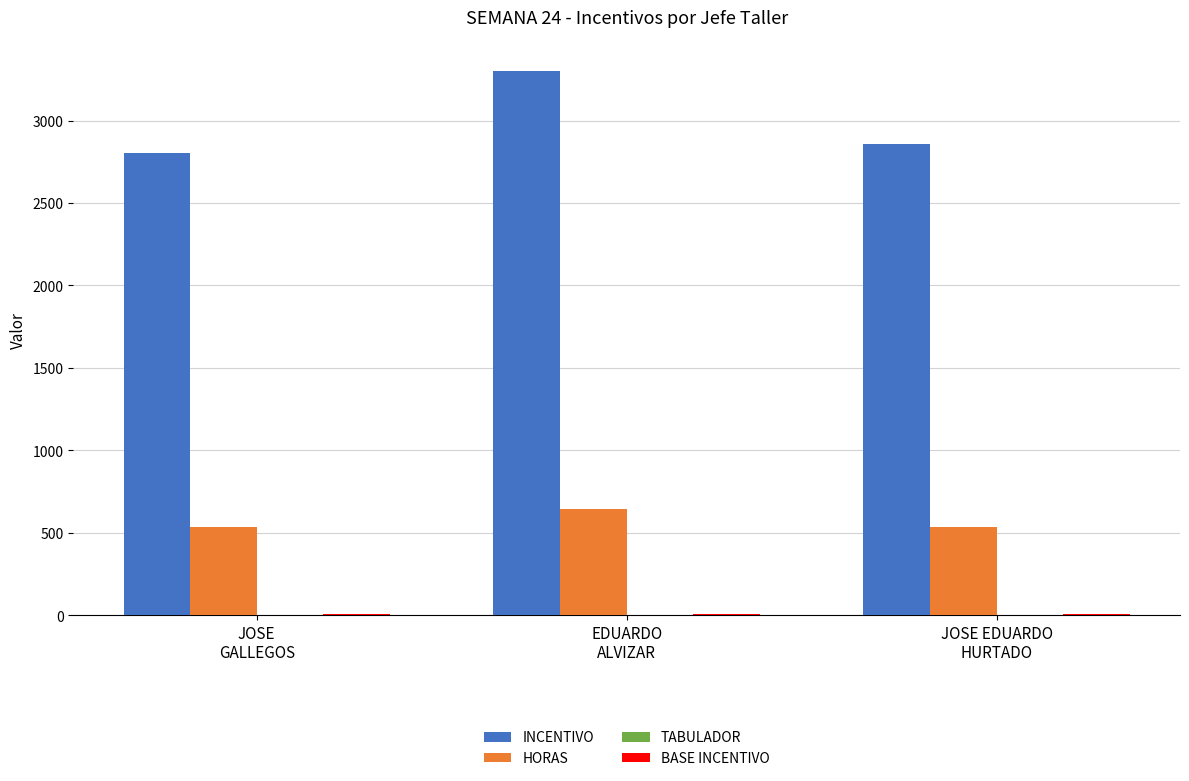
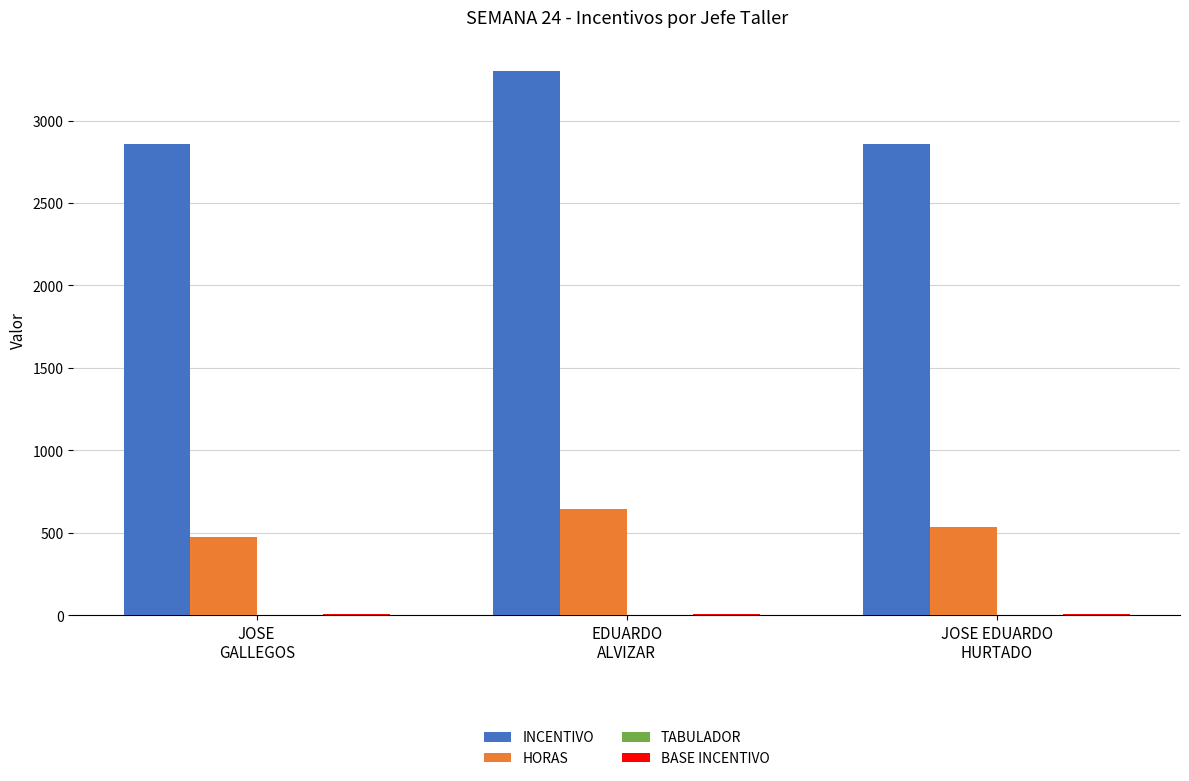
  {
    "INCENTIVO": {
-     "JOSE GALLEGOS": 2800,
+     "JOSE GALLEGOS": 2860,
      "EDUARDO ALVIZAR": 3300,
      "JOSE EDUARDO HURTADO": 2860
    },
    "HORAS": {
-     "JOSE GALLEGOS": 530,
+     "JOSE GALLEGOS": 480,
      "EDUARDO ALVIZAR": 650,
      "JOSE EDUARDO HURTADO": 540
    }
  }
